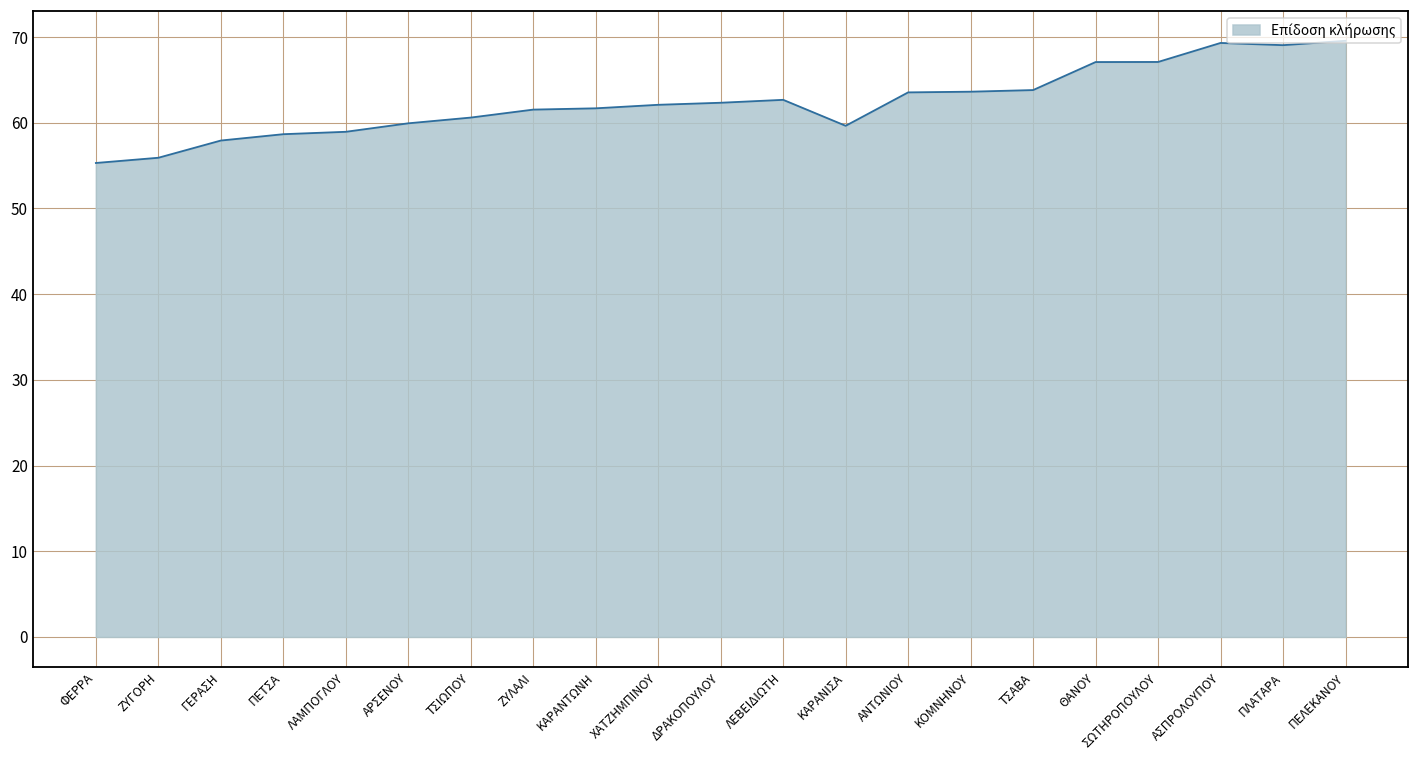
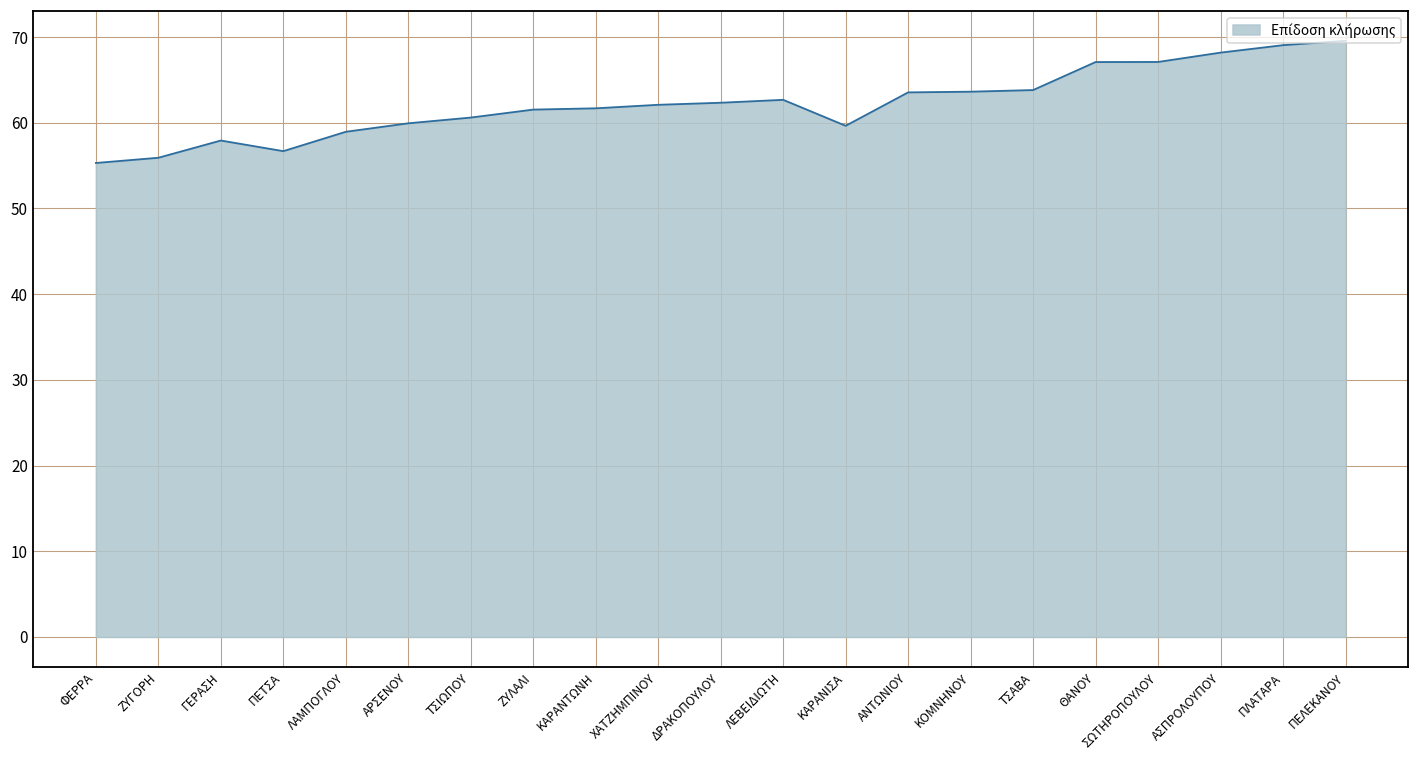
  {
    "ΦΕΡΡΑ": 55,
    "ΖΥΓΟΡΗ": 56,
    "ΓΕΡΑΣΗ": 58,
-   "ΠΕΤΣΑ": 59,
+   "ΠΕΤΣΑ": 57,
    "ΛΑΜΠΟΓΛΟΥ": 59,
    "ΑΡΣΕΝΟΥ": 60,
    "ΤΣΙΩΠΟΥ": 61,
    "ΖΥΛΑΛΙ": 62,
    "ΚΑΡΑΝΤΩΝΗ": 62,
    "ΧΑΤΖΗΜΠΙΝΟΥ": 62,
    "ΔΡΑΚΟΠΟΥΛΟΥ": 62,
    "ΛΕΒΕΙΔΙΩΤΗ": 63,
    "ΚΑΡΑΝΙΣΑ": 60,
    "ΑΝΤΩΝΙΟΥ": 64,
    "ΚΟΜΝΗΝΟΥ": 64,
    "ΤΣΑΒΑ": 64,
    "ΘΑΝΟΥ": 67,
    "ΣΩΤΗΡΟΠΟΥΛΟΥ": 67,
-   "ΑΣΠΡΟΛΟΥΠΟΥ": 69,
+   "ΑΣΠΡΟΛΟΥΠΟΥ": 68,
    "ΠΛΑΤΑΡΑ": 69
  }
